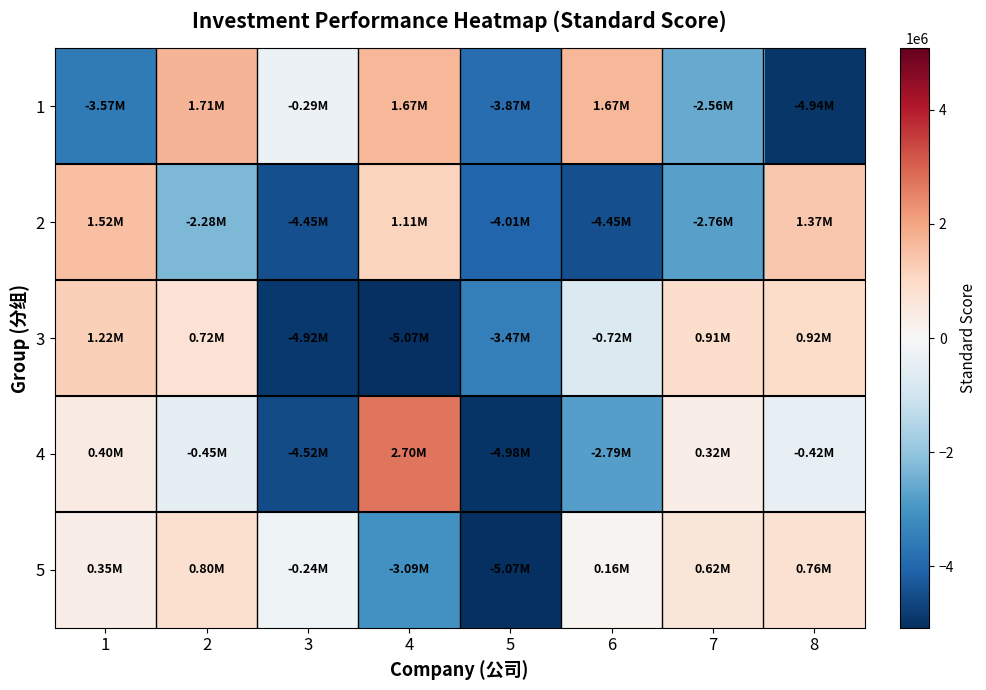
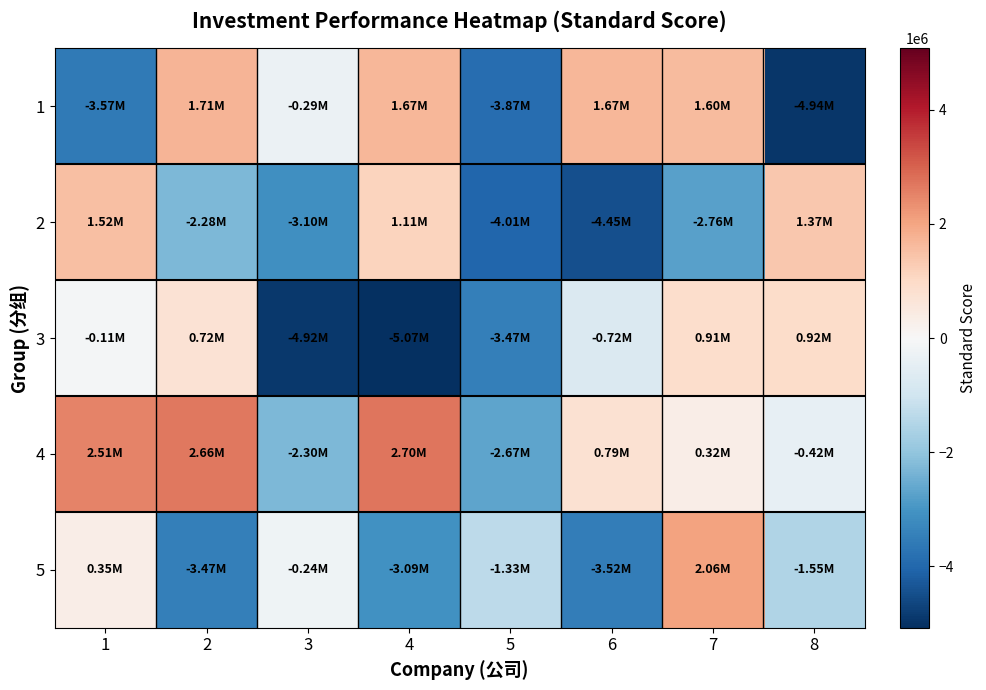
  {
    "1": {
      "1": "-3.57M",
      "2": "1.71M",
      "3": "-0.29M",
      "4": "1.67M",
      "5": "-3.87M",
      "6": "1.67M",
-     "7": "-2.56M",
+     "7": "1.60M",
      "8": "-4.94M"
    },
    "2": {
      "1": "1.52M",
      "2": "-2.28M",
-     "3": "-4.45M",
+     "3": "-3.10M",
      "4": "1.11M",
      "5": "-4.01M",
      "6": "-4.45M",
      "7": "-2.76M",
      "8": "1.37M"
    },
    "3": {
-     "1": "1.22M",
+     "1": "-0.11M",
      "2": "0.72M",
      "3": "-4.92M",
      "4": "-5.07M",
      "5": "-3.47M",
      "6": "-0.72M",
      "7": "0.91M",
      "8": "0.92M"
    },
    "4": {
-     "1": "0.40M",
-     "2": "-0.45M",
-     "3": "-4.52M",
+     "1": "2.51M",
+     "2": "2.66M",
+     "3": "-2.30M",
      "4": "2.70M",
-     "5": "-4.98M",
-     "6": "-2.79M",
+     "5": "-2.67M",
+     "6": "0.79M",
      "7": "0.32M",
      "8": "-0.42M"
    },
    "5": {
      "1": "0.35M",
-     "2": "0.80M",
+     "2": "-3.47M",
      "3": "-0.24M",
      "4": "-3.09M",
-     "5": "-5.07M",
-     "6": "0.16M",
-     "7": "0.62M",
-     "8": "0.76M"
+     "5": "-1.33M",
+     "6": "-3.52M",
+     "7": "2.06M",
+     "8": "-1.55M"
    }
  }
